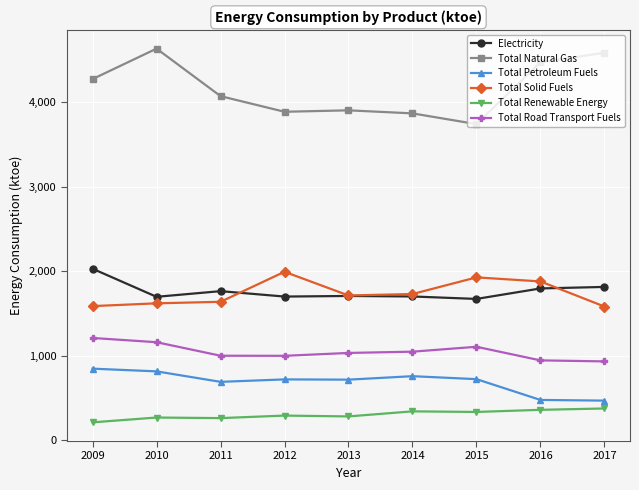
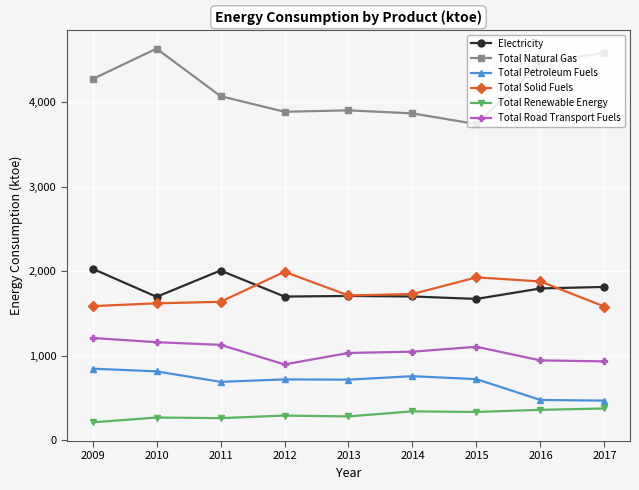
  {
    "Electricity": {
      "2009": "2,000",
      "2010": "1,700",
-     "2011": "1,800",
+     "2011": "2,000",
      "2012": "1,700",
      "2015": "1,700",
      "2016": "1,800",
      "2017": "1,800"
    },
    "Total Natural Gas": {
      "2009": "4,300",
      "2010": "4,600",
      "2011": "4,100",
      "2012": "3,900",
      "2013": "3,900",
      "2014": "3,900"
    },
    "Total Petroleum Fuels": {
      "2009": "800",
      "2010": "800",
      "2011": "700",
      "2012": "700",
      "2013": "700",
      "2014": "800",
      "2015": "700",
      "2016": "500",
      "2017": "500"
    },
    "Total Solid Fuels": {
      "2009": "1,600",
      "2010": "1,600",
      "2011": "1,600",
      "2012": "2,000",
      "2015": "1,900",
      "2016": "1,900",
      "2017": "1,600"
    },
    "Total Renewable Energy": {
      "2009": "200",
      "2010": "300",
      "2011": "300",
      "2012": "300",
      "2013": "300",
      "2014": "300",
      "2015": "300",
      "2016": "400",
      "2017": "400"
    },
    "Total Road Transport Fuels": {
      "2009": "1,200",
      "2010": "1,200",
-     "2011": "1,000",
-     "2012": "1,000",
+     "2011": "1,100",
+     "2012": "900",
      "2013": "1,000",
      "2014": "1,100",
      "2015": "1,100",
      "2016": "900",
      "2017": "900"
    }
  }
